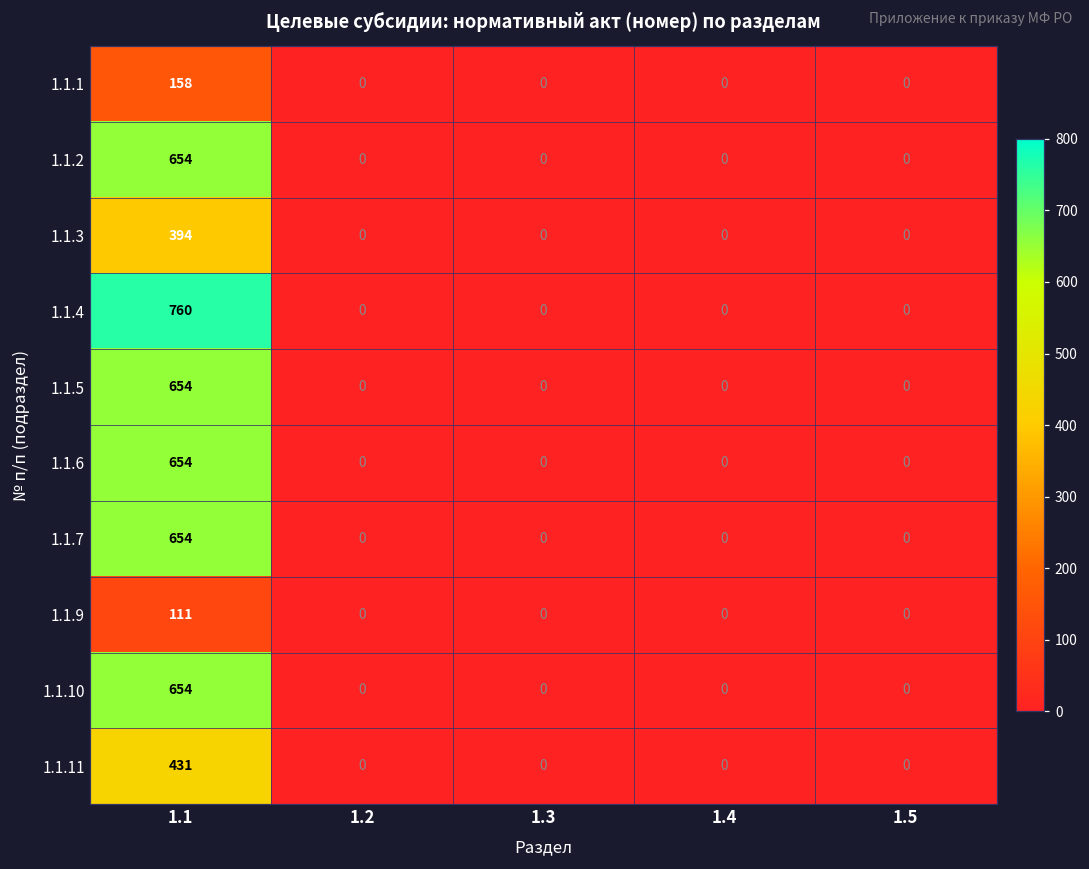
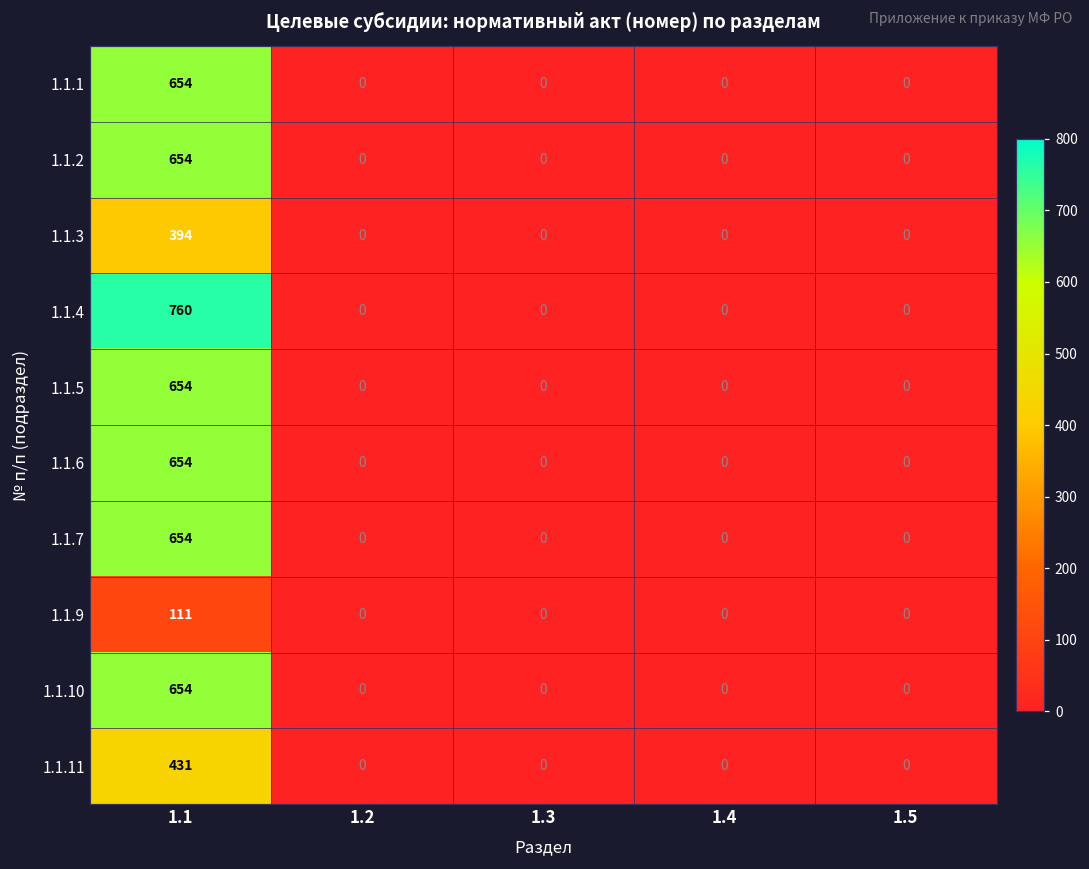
  {
    "1.1.1": {
-     "1.1": 158,
+     "1.1": 654,
      "1.2": 0,
      "1.3": 0,
      "1.4": 0,
      "1.5": 0
    },
    "1.1.2": {
      "1.1": 654,
      "1.2": 0,
      "1.3": 0,
      "1.4": 0,
      "1.5": 0
    },
    "1.1.3": {
      "1.1": 394,
      "1.2": 0,
      "1.3": 0,
      "1.4": 0,
      "1.5": 0
    },
    "1.1.4": {
      "1.1": 760,
      "1.2": 0,
      "1.3": 0,
      "1.4": 0,
      "1.5": 0
    },
    "1.1.5": {
      "1.1": 654,
      "1.2": 0,
      "1.3": 0,
      "1.4": 0,
      "1.5": 0
    },
    "1.1.6": {
      "1.1": 654,
      "1.2": 0,
      "1.3": 0,
      "1.4": 0,
      "1.5": 0
    },
    "1.1.7": {
      "1.1": 654,
      "1.2": 0,
      "1.3": 0,
      "1.4": 0,
      "1.5": 0
    },
    "1.1.9": {
      "1.1": 111,
      "1.2": 0,
      "1.3": 0,
      "1.4": 0,
      "1.5": 0
    },
    "1.1.10": {
      "1.1": 654,
      "1.2": 0,
      "1.3": 0,
      "1.4": 0,
      "1.5": 0
    },
    "1.1.11": {
      "1.1": 431,
      "1.2": 0,
      "1.3": 0,
      "1.4": 0,
      "1.5": 0
    }
  }
